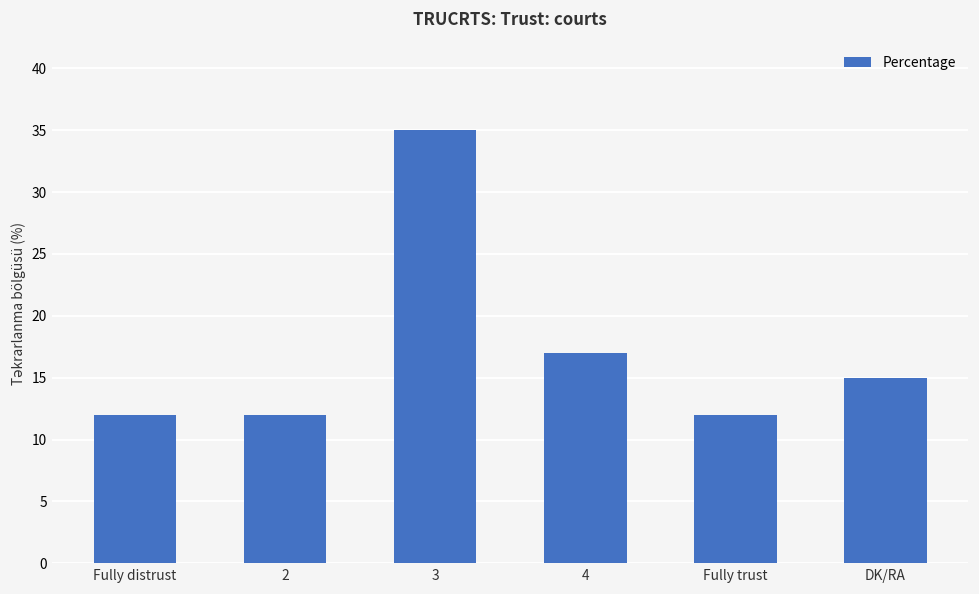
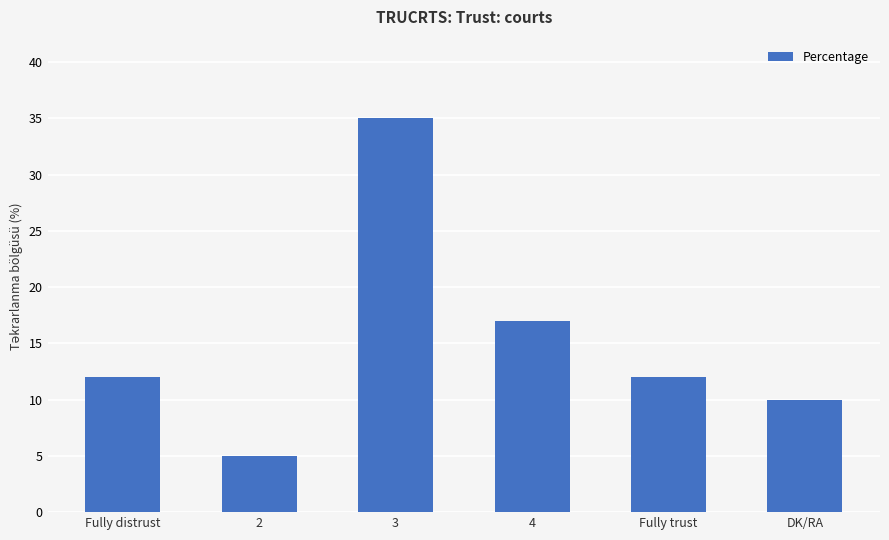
  {
    "Fully distrust": 12,
-   "2": 12,
+   "2": 5,
    "3": 35,
    "4": 17,
    "Fully trust": 12,
-   "DK/RA": 15
+   "DK/RA": 10
  }
